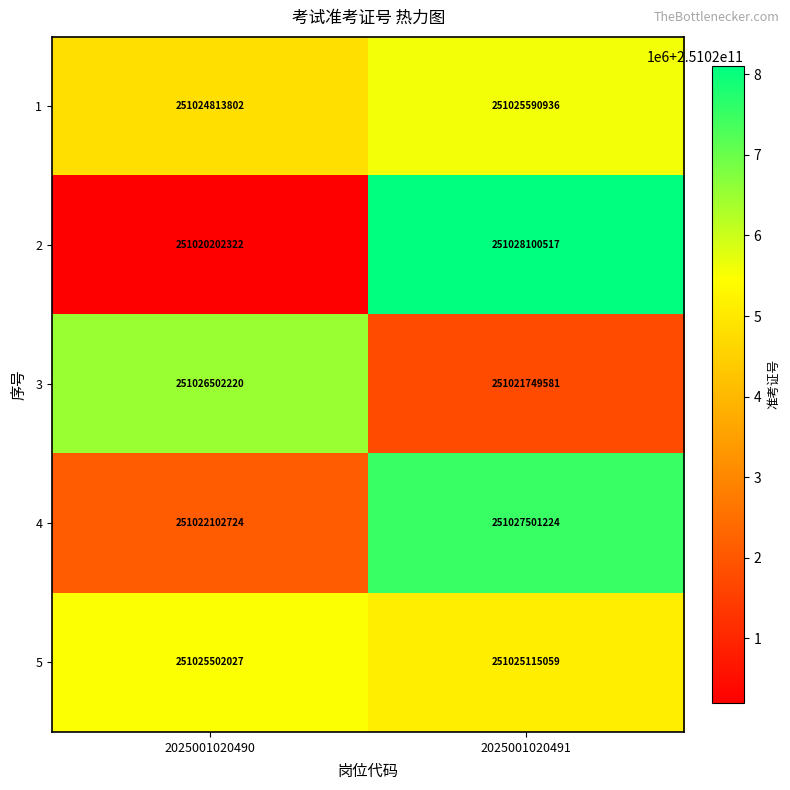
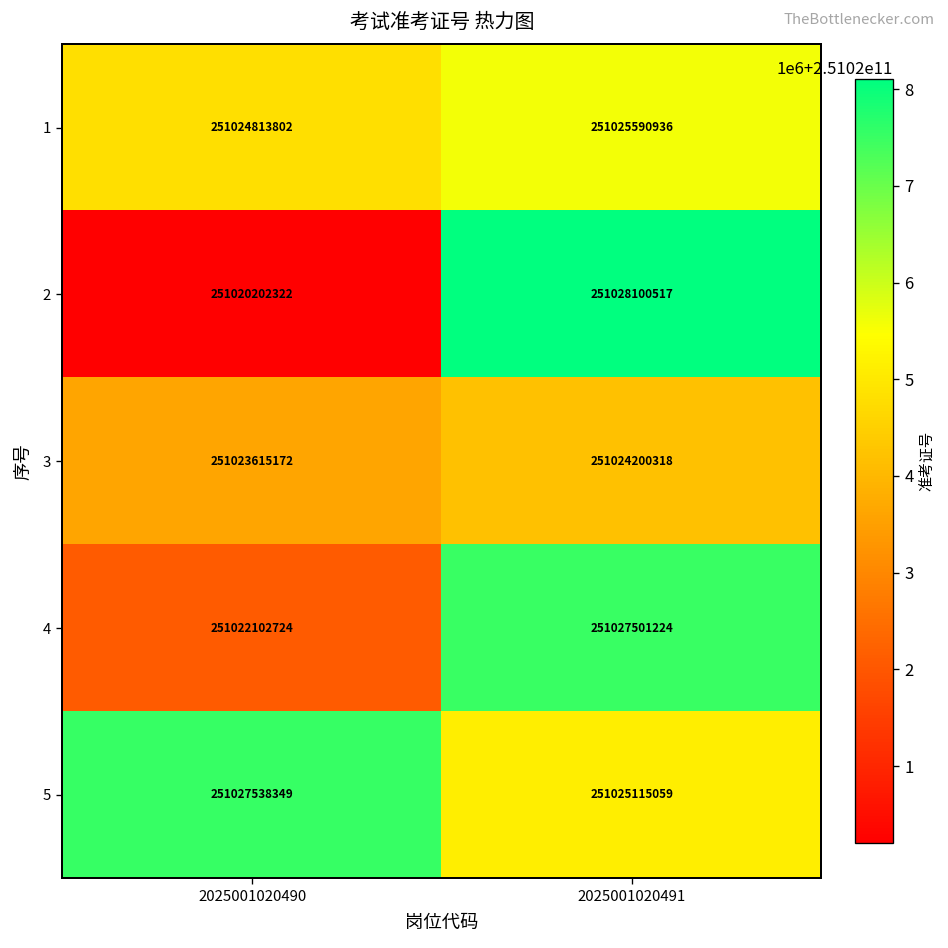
  {
    "1": {
      "2025001020490": 251024813802,
      "2025001020491": 251025590936
    },
    "2": {
      "2025001020490": 251020202322,
      "2025001020491": 251028100517
    },
    "3": {
-     "2025001020490": 251026502220,
-     "2025001020491": 251021749581
+     "2025001020490": 251023615172,
+     "2025001020491": 251024200318
    },
    "4": {
      "2025001020490": 251022102724,
      "2025001020491": 251027501224
    },
    "5": {
-     "2025001020490": 251025502027,
+     "2025001020490": 251027538349,
      "2025001020491": 251025115059
    }
  }
